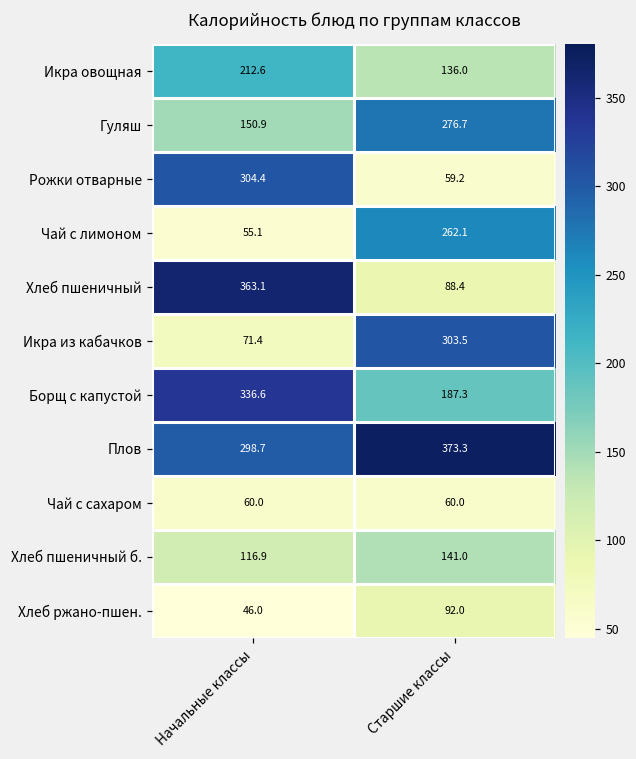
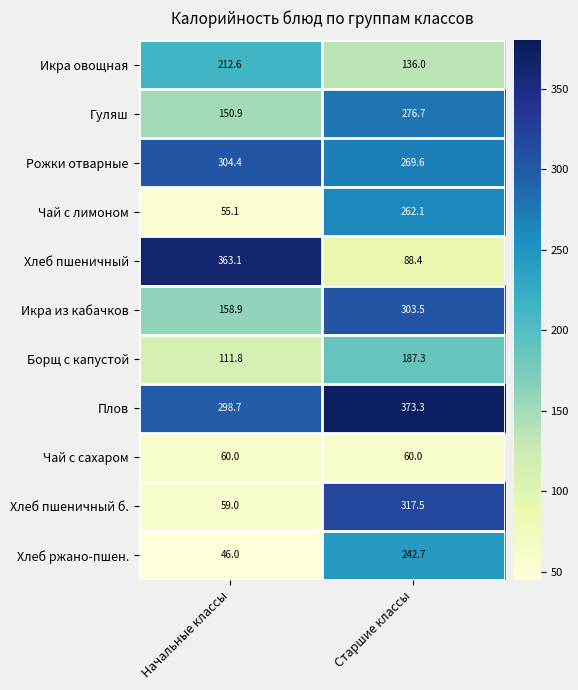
  {
    "Икра овощная": {
      "Начальные классы": 212.6,
      "Старшие классы": 136.0
    },
    "Гуляш": {
      "Начальные классы": 150.9,
      "Старшие классы": 276.7
    },
    "Рожки отварные": {
      "Начальные классы": 304.4,
-     "Старшие классы": 59.2
+     "Старшие классы": 269.6
    },
    "Чай с лимоном": {
      "Начальные классы": 55.1,
      "Старшие классы": 262.1
    },
    "Хлеб пшеничный": {
      "Начальные классы": 363.1,
      "Старшие классы": 88.4
    },
    "Икра из кабачков": {
-     "Начальные классы": 71.4,
+     "Начальные классы": 158.9,
      "Старшие классы": 303.5
    },
    "Борщ с капустой": {
-     "Начальные классы": 336.6,
+     "Начальные классы": 111.8,
      "Старшие классы": 187.3
    },
    "Плов": {
      "Начальные классы": 298.7,
      "Старшие классы": 373.3
    },
    "Чай с сахаром": {
      "Начальные классы": 60.0,
      "Старшие классы": 60.0
    },
    "Хлеб пшеничный б.": {
-     "Начальные классы": 116.9,
-     "Старшие классы": 141.0
+     "Начальные классы": 59.0,
+     "Старшие классы": 317.5
    },
    "Хлеб ржано-пшен.": {
      "Начальные классы": 46.0,
-     "Старшие классы": 92.0
+     "Старшие классы": 242.7
    }
  }
